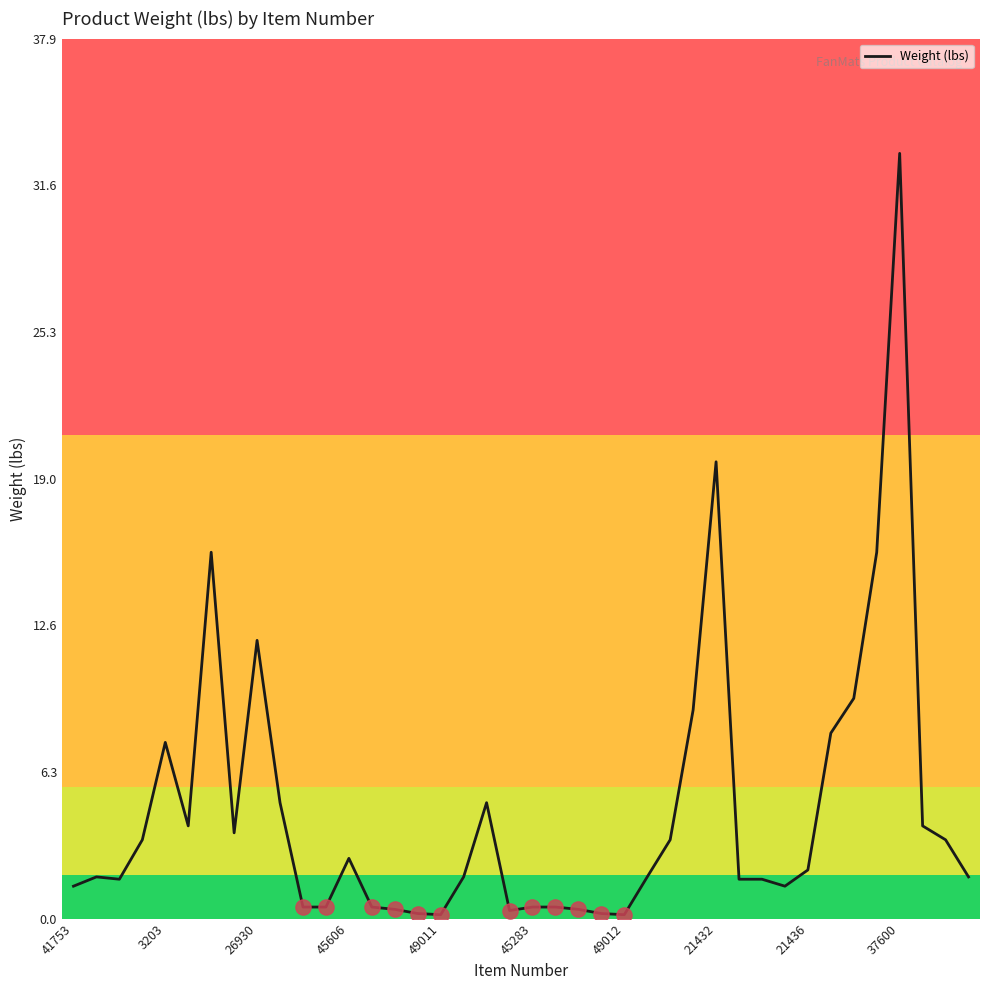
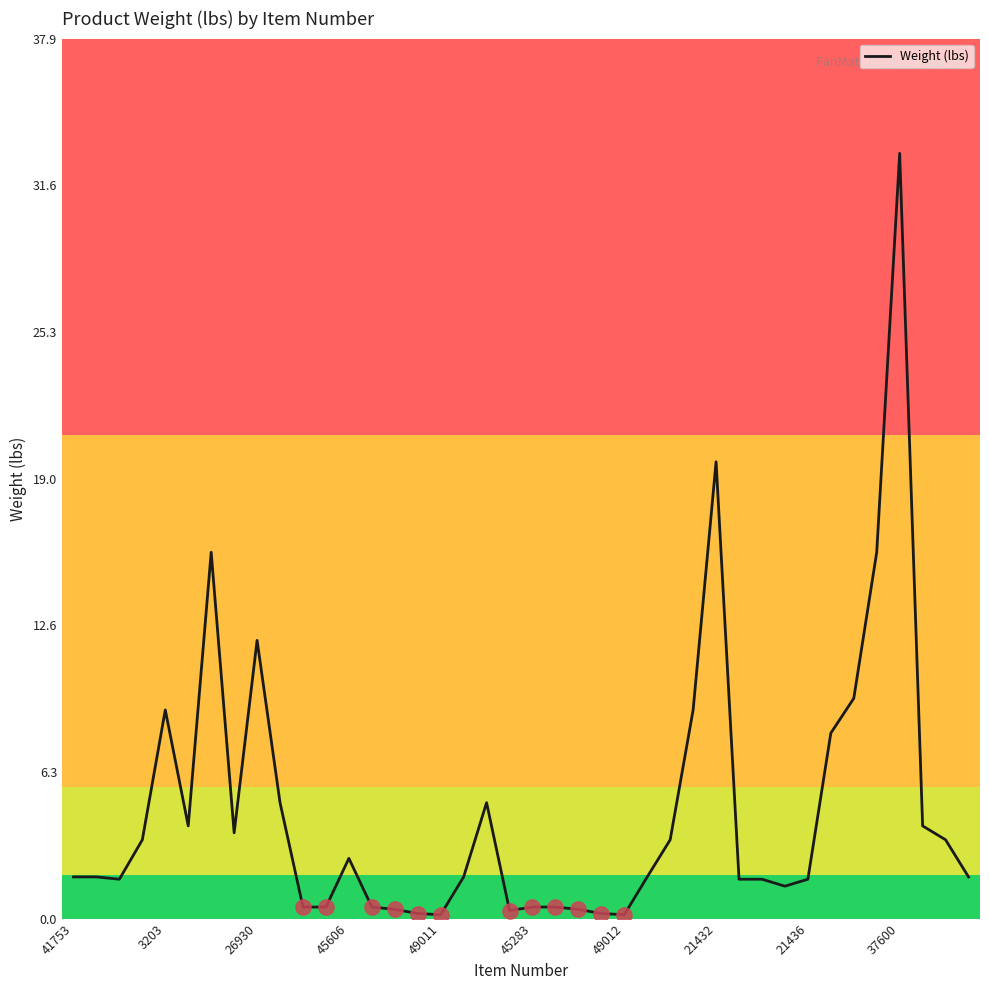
  {
    "Weight (lbs)": {
-     "41753": 1.4,
-     "3203": 7.6,
+     "41753": 1.8,
+     "3203": 9.0,
      "26930": 12.0,
      "45606": 2.6,
      "21432": 19.7,
-     "21436": 2.1,
+     "21436": 1.7,
      "37600": 33.0
    }
  }
